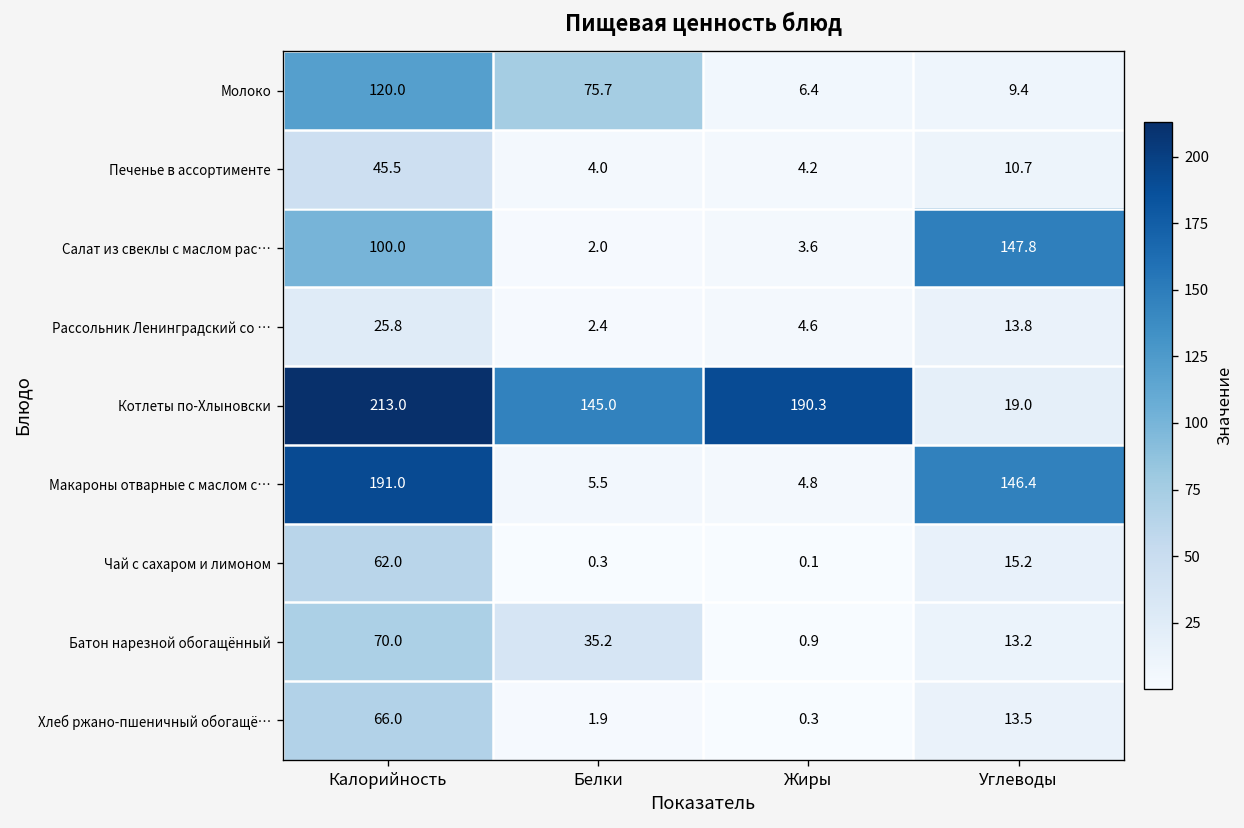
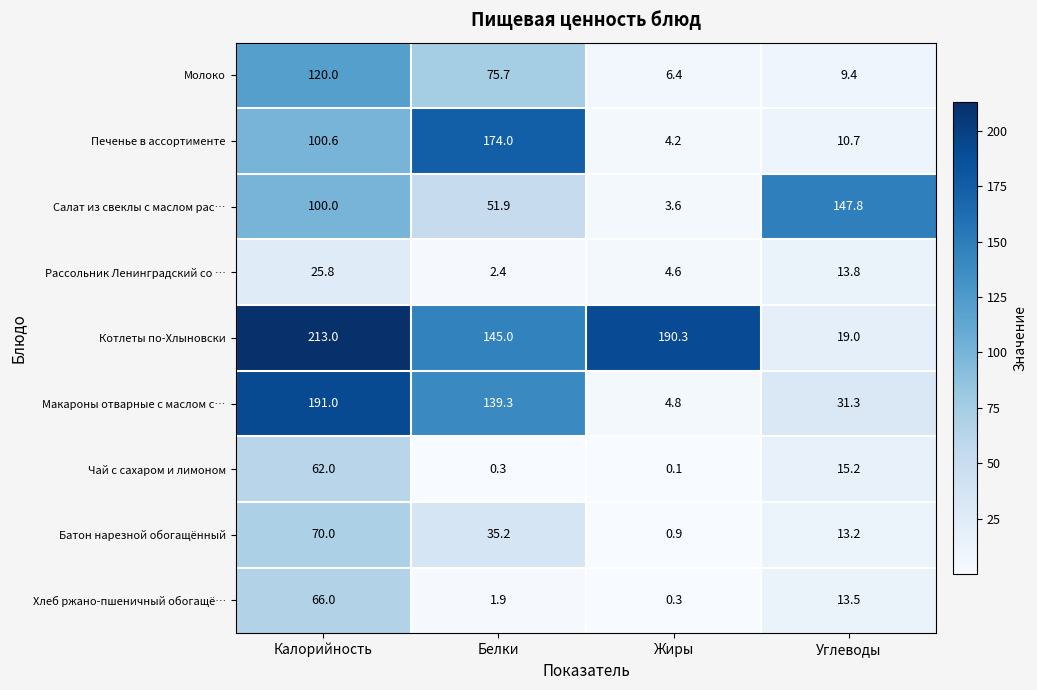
  {
    "Молоко": {
      "Калорийность": 120.0,
      "Белки": 75.7,
      "Жиры": 6.4,
      "Углеводы": 9.4
    },
    "Печенье в ассортименте": {
-     "Калорийность": 45.5,
-     "Белки": 4.0,
+     "Калорийность": 100.6,
+     "Белки": 174.0,
      "Жиры": 4.2,
      "Углеводы": 10.7
    },
    "Салат из свеклы с маслом рас…": {
      "Калорийность": 100.0,
-     "Белки": 2.0,
+     "Белки": 51.9,
      "Жиры": 3.6,
      "Углеводы": 147.8
    },
    "Рассольник Ленинградский со …": {
      "Калорийность": 25.8,
      "Белки": 2.4,
      "Жиры": 4.6,
      "Углеводы": 13.8
    },
    "Котлеты по-Хлыновски": {
      "Калорийность": 213.0,
      "Белки": 145.0,
      "Жиры": 190.3,
      "Углеводы": 19.0
    },
    "Макароны отварные с маслом с…": {
      "Калорийность": 191.0,
-     "Белки": 5.5,
+     "Белки": 139.3,
      "Жиры": 4.8,
-     "Углеводы": 146.4
+     "Углеводы": 31.3
    },
    "Чай с сахаром и лимоном": {
      "Калорийность": 62.0,
      "Белки": 0.3,
      "Жиры": 0.1,
      "Углеводы": 15.2
    },
    "Батон нарезной обогащённый": {
      "Калорийность": 70.0,
      "Белки": 35.2,
      "Жиры": 0.9,
      "Углеводы": 13.2
    },
    "Хлеб ржано-пшеничный обогащё…": {
      "Калорийность": 66.0,
      "Белки": 1.9,
      "Жиры": 0.3,
      "Углеводы": 13.5
    }
  }
